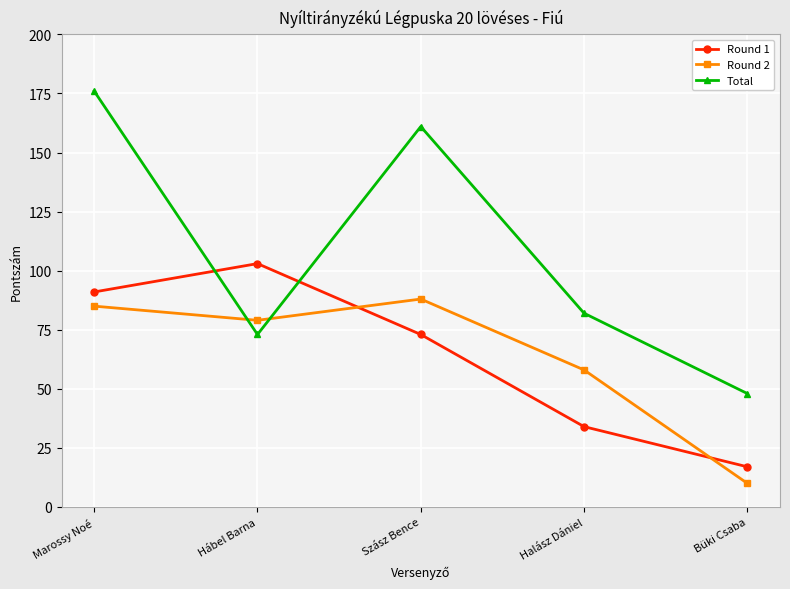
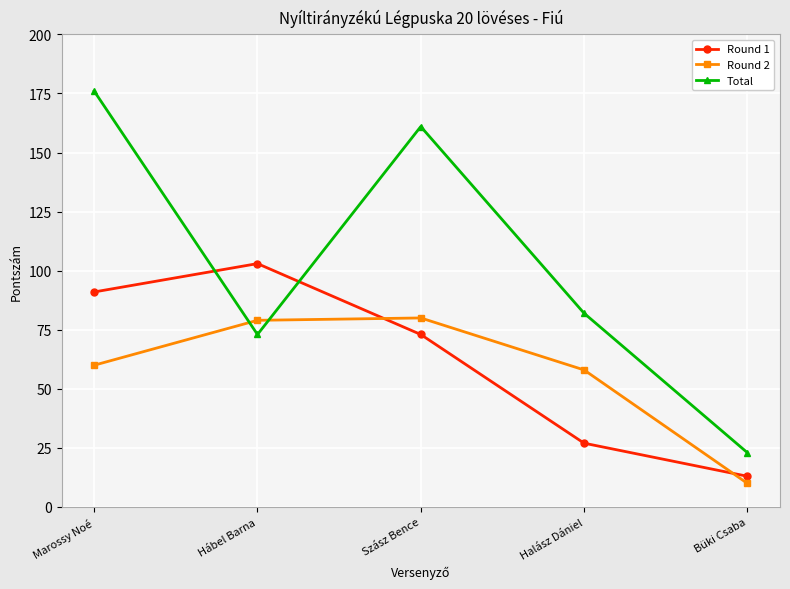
  {
    "Round 1": {
      "Marossy Noé": 91,
      "Hábel Barna": 103,
      "Szász Bence": 73,
-     "Halász Dániel": 34,
-     "Büki Csaba": 17
+     "Halász Dániel": 27,
+     "Büki Csaba": 13
    },
    "Round 2": {
-     "Marossy Noé": 85,
+     "Marossy Noé": 60,
      "Hábel Barna": 79,
-     "Szász Bence": 88,
+     "Szász Bence": 80,
      "Halász Dániel": 58,
      "Büki Csaba": 10
    },
    "Total": {
      "Marossy Noé": 176,
      "Hábel Barna": 73,
      "Szász Bence": 161,
      "Halász Dániel": 82,
-     "Büki Csaba": 48
+     "Büki Csaba": 23
    }
  }
